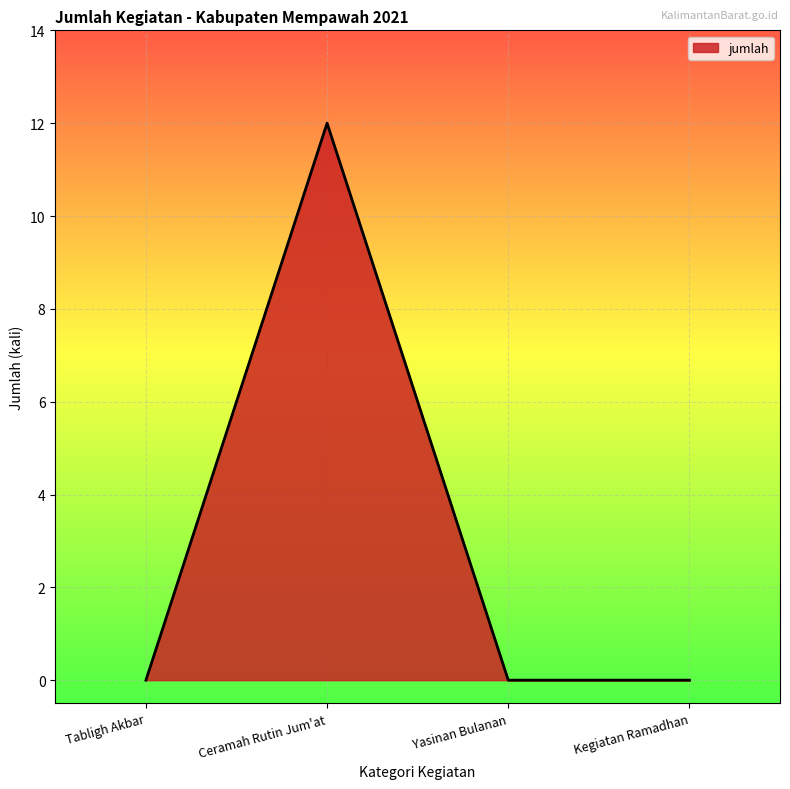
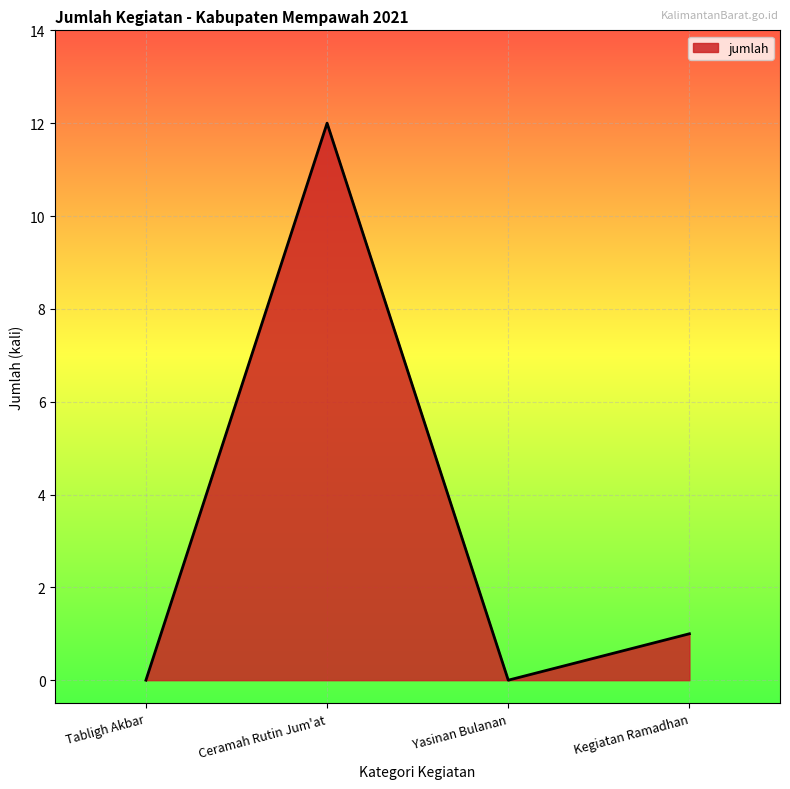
  {
    "Tabligh Akbar": 0,
    "Ceramah Rutin Jum'at": 12,
    "Yasinan Bulanan": 0,
-   "Kegiatan Ramadhan": 0
+   "Kegiatan Ramadhan": 1
  }
